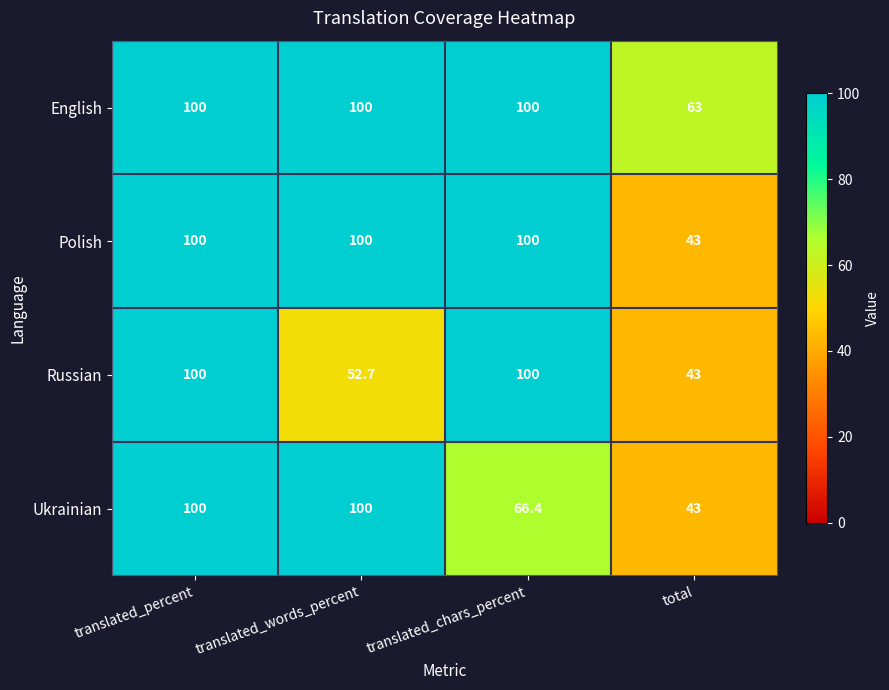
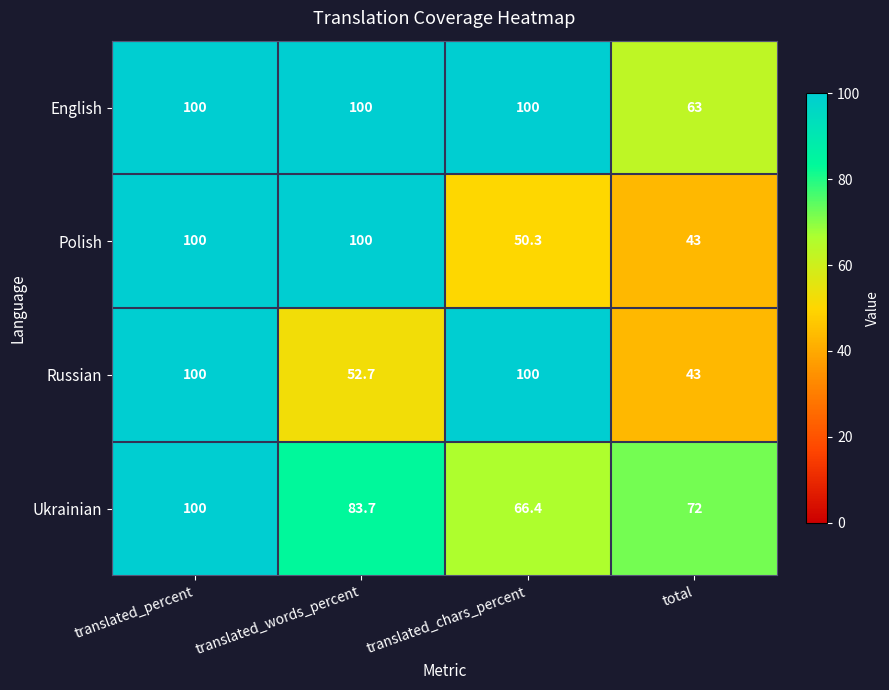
  {
    "English": {
      "translated_percent": 100,
      "translated_words_percent": 100,
      "translated_chars_percent": 100,
      "total": 63
    },
    "Polish": {
      "translated_percent": 100,
      "translated_words_percent": 100,
-     "translated_chars_percent": 100,
+     "translated_chars_percent": 50.3,
      "total": 43
    },
    "Russian": {
      "translated_percent": 100,
      "translated_words_percent": 52.7,
      "translated_chars_percent": 100,
      "total": 43
    },
    "Ukrainian": {
      "translated_percent": 100,
-     "translated_words_percent": 100,
+     "translated_words_percent": 83.7,
      "translated_chars_percent": 66.4,
-     "total": 43
+     "total": 72
    }
  }
